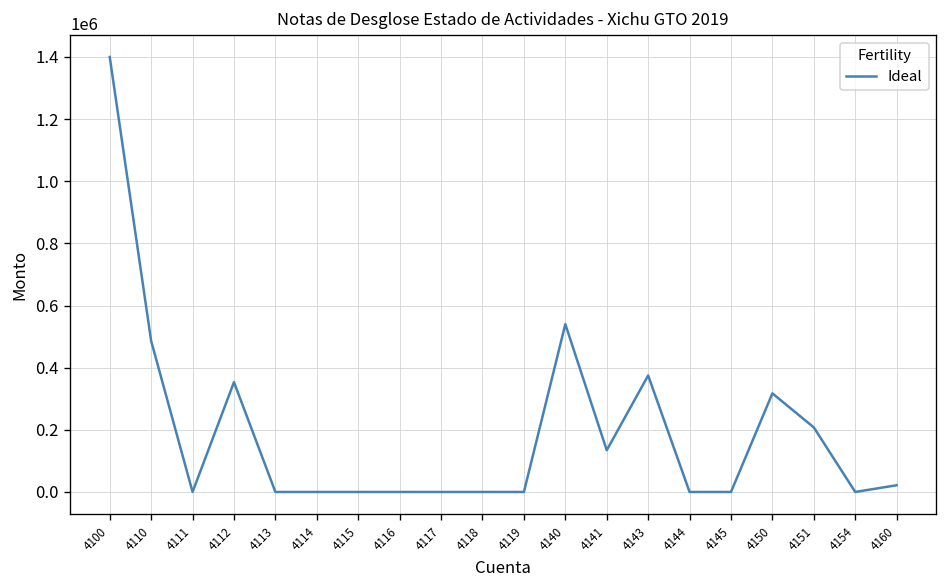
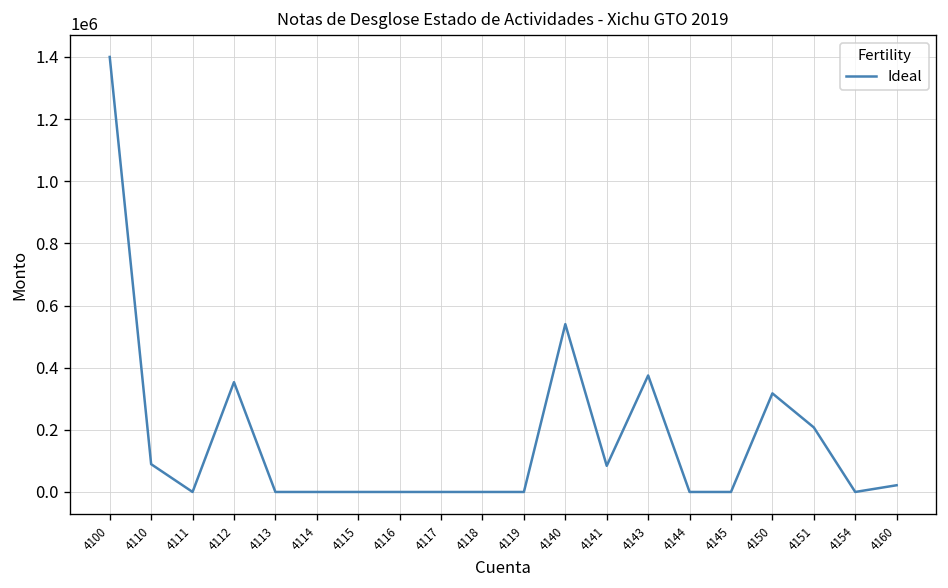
  {
    "4100": 1400000,
-   "4110": 490000,
+   "4110": 90000,
    "4111": 0,
    "4112": 350000,
    "4113": 0,
    "4114": 0,
    "4115": 0,
    "4116": 0,
    "4117": 0,
    "4118": 0,
    "4119": 0,
    "4140": 540000,
-   "4141": 130000,
+   "4141": 80000,
    "4143": 370000,
    "4144": 0,
    "4145": 0,
    "4150": 320000,
    "4151": 210000,
    "4154": 0,
    "4160": 20000
  }
